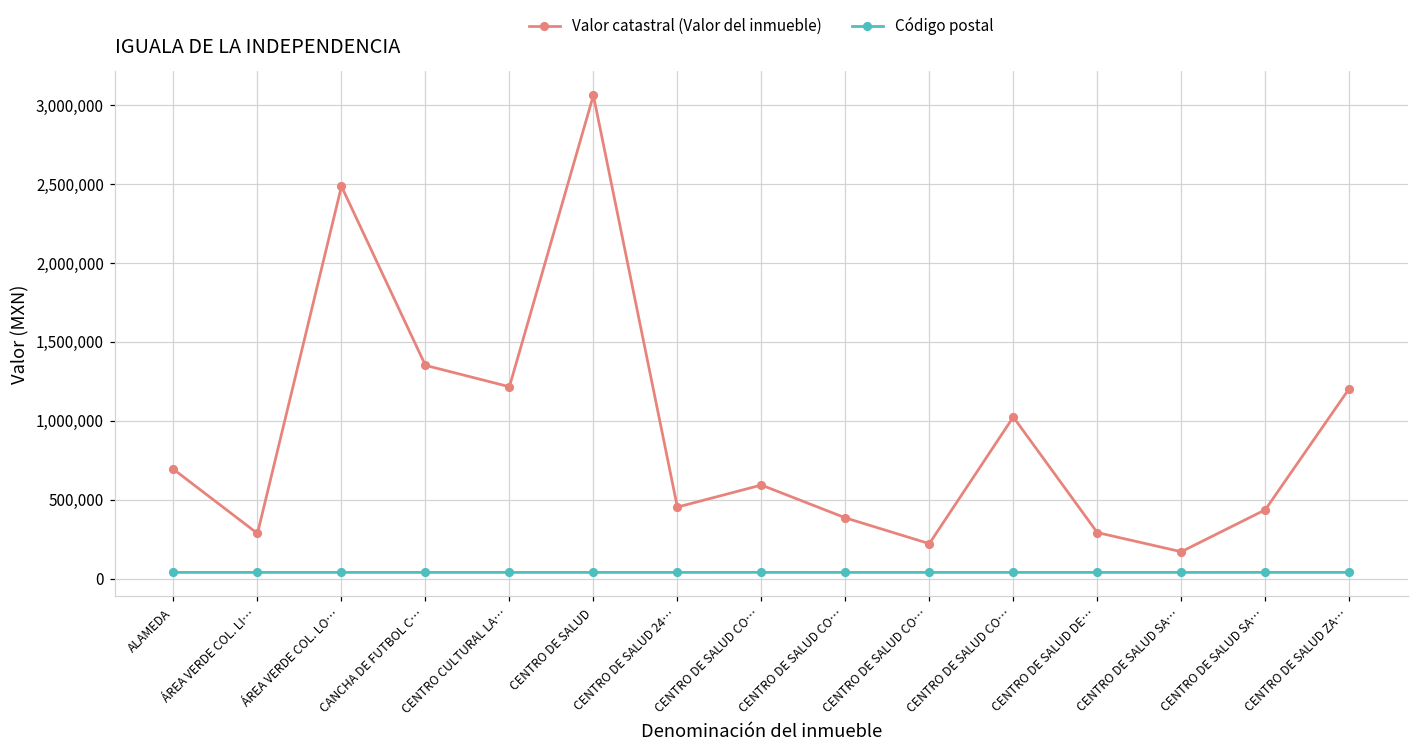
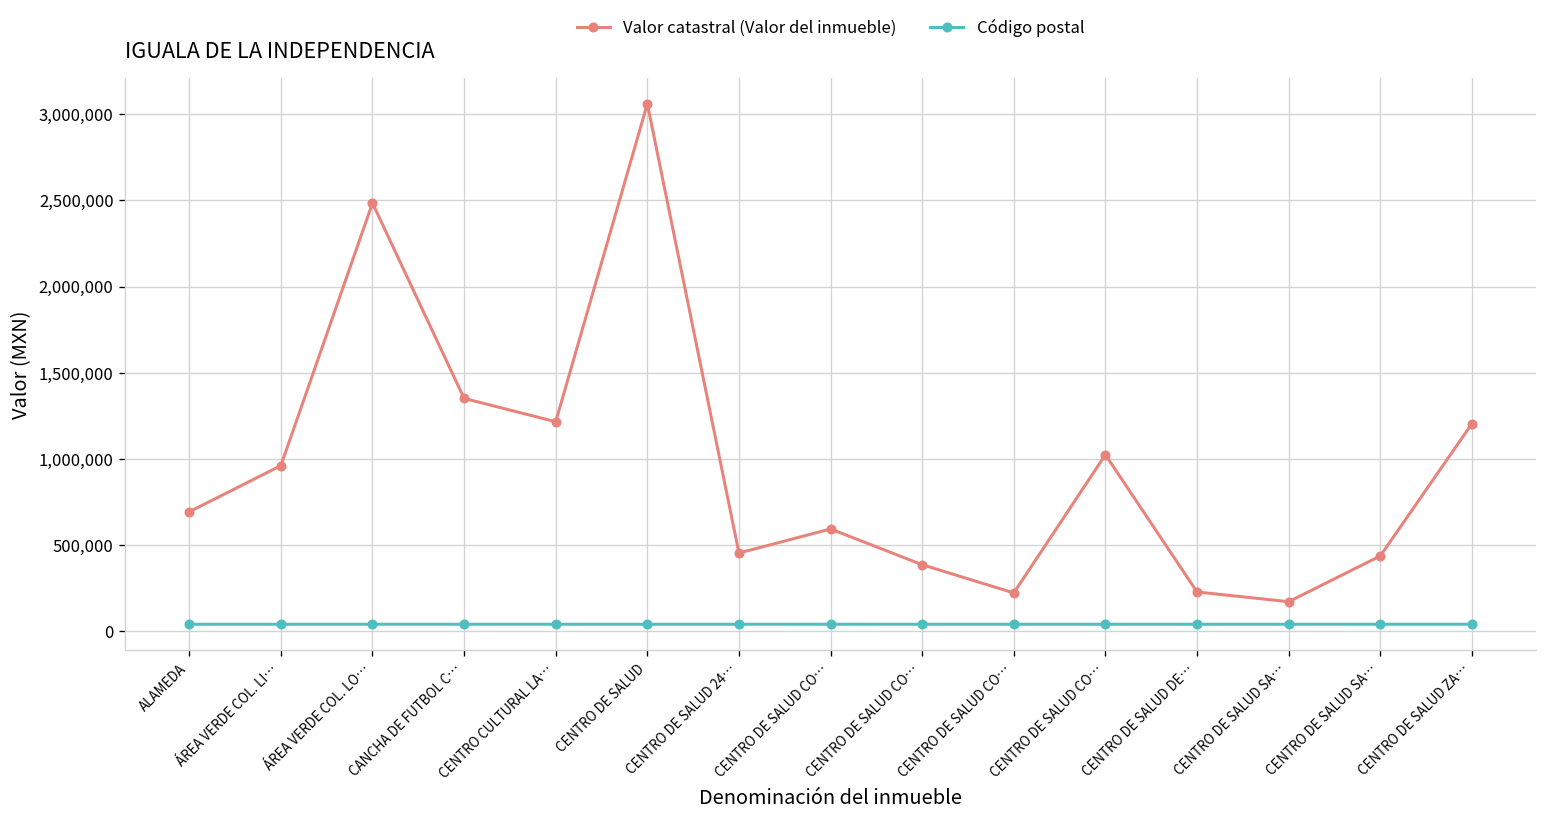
  {
    "Valor catastral (Valor del inmueble)": {
      "ALAMEDA": "690,000",
-     "ÁREA VERDE COL. LI…": "290,000",
+     "ÁREA VERDE COL. LI…": "960,000",
      "ÁREA VERDE COL. LO…": "2,480,000",
      "CANCHA DE FUTBOL C…": "1,350,000",
      "CENTRO CULTURAL LA…": "1,220,000",
      "CENTRO DE SALUD": "3,060,000",
      "CENTRO DE SALUD 24…": "450,000",
-     "CENTRO DE SALUD DE…": "290,000",
+     "CENTRO DE SALUD DE…": "230,000",
      "CENTRO DE SALUD ZA…": "1,200,000"
    },
    "Código postal": {
      "ALAMEDA": "40,000",
      "ÁREA VERDE COL. LI…": "40,000",
      "ÁREA VERDE COL. LO…": "40,000",
      "CANCHA DE FUTBOL C…": "40,000",
      "CENTRO CULTURAL LA…": "40,000",
      "CENTRO DE SALUD": "40,000",
      "CENTRO DE SALUD 24…": "40,000",
      "CENTRO DE SALUD DE…": "40,000",
      "CENTRO DE SALUD ZA…": "40,000"
    }
  }
